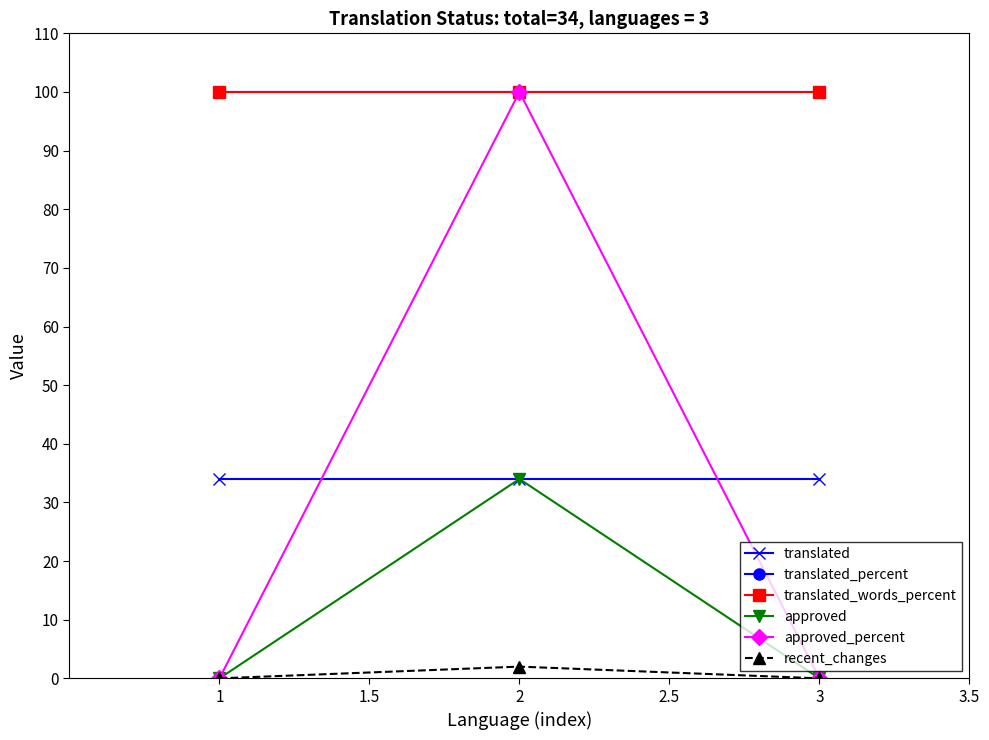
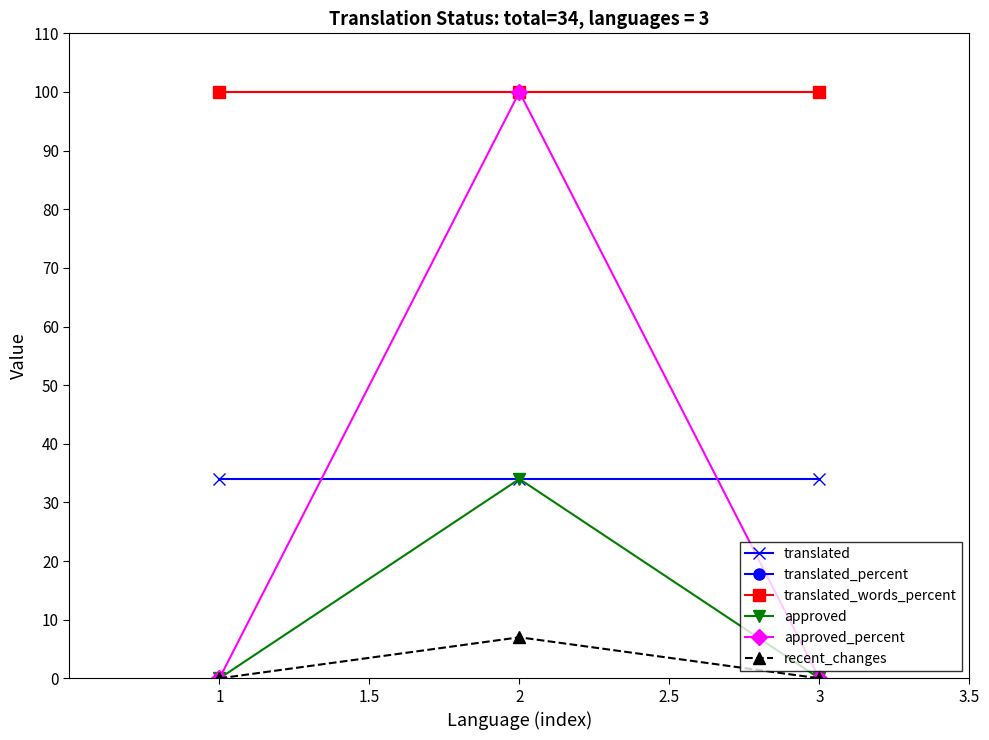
  {
    "translated": {
      "1": 34,
      "3": 34
    },
    "translated_words_percent": {
      "1": 100,
      "3": 100
    },
    "recent_changes": {
-     "2": 2
+     "2": 7
    }
  }
